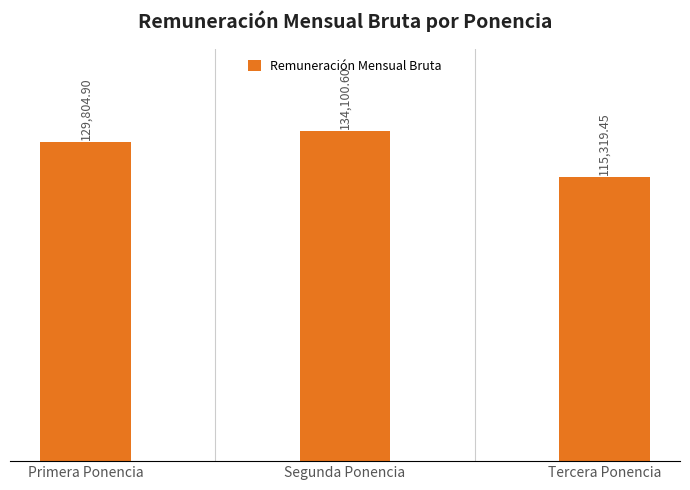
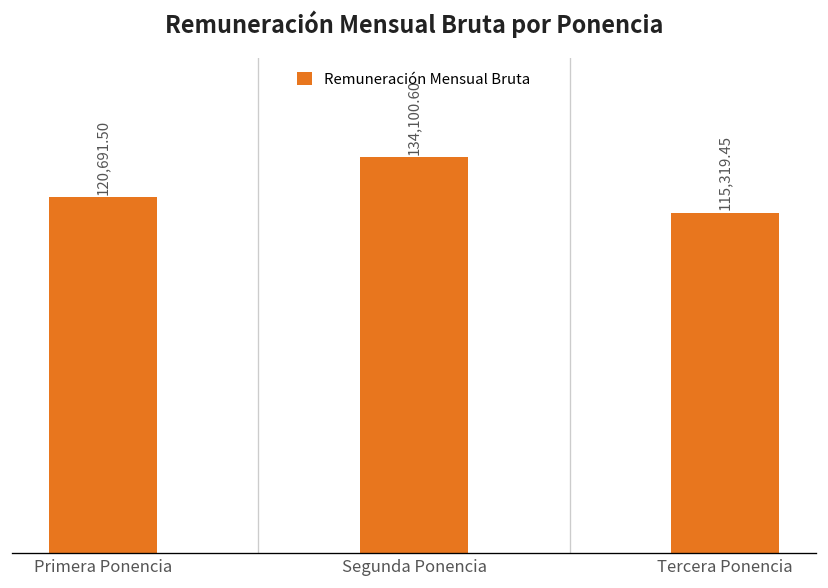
  {
-   "Primera Ponencia": "129,804.90",
+   "Primera Ponencia": "120,691.50",
    "Segunda Ponencia": "134,100.60",
    "Tercera Ponencia": "115,319.45"
  }
